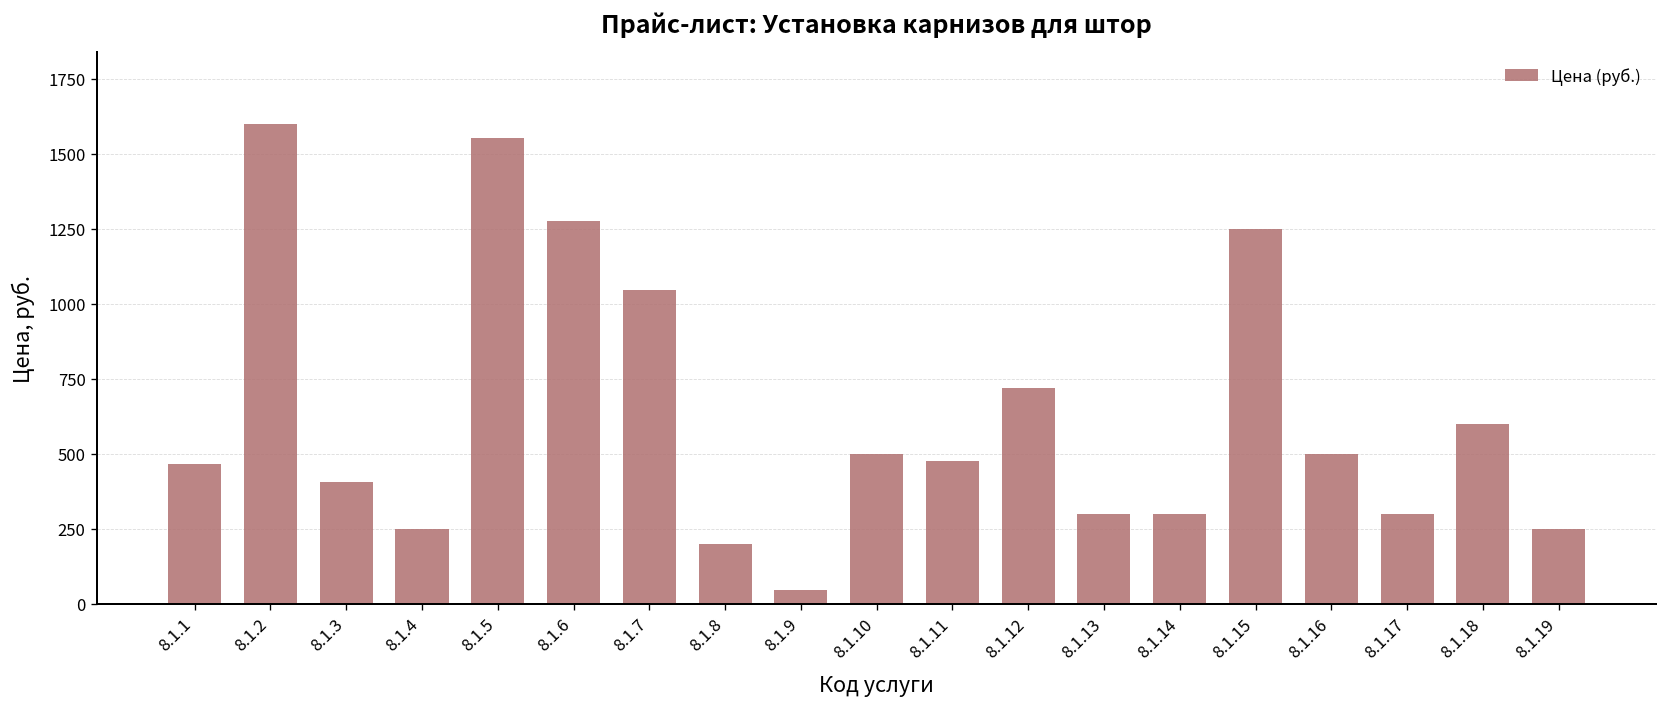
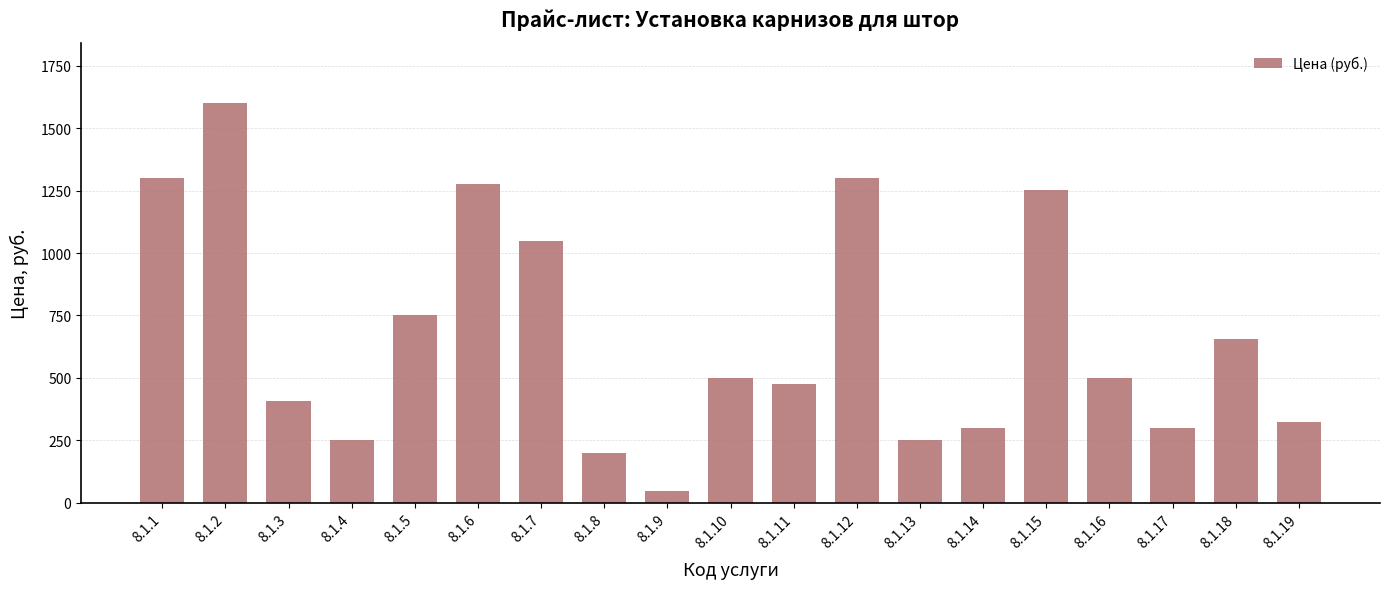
  {
-   "8.1.1": 470,
+   "8.1.1": 1300,
    "8.1.2": 1600,
    "8.1.3": 410,
    "8.1.4": 250,
-   "8.1.5": 1550,
+   "8.1.5": 750,
    "8.1.6": 1280,
    "8.1.7": 1050,
    "8.1.8": 200,
    "8.1.9": 50,
    "8.1.10": 500,
    "8.1.11": 480,
-   "8.1.12": 720,
-   "8.1.13": 300,
+   "8.1.12": 1300,
+   "8.1.13": 250,
    "8.1.14": 300,
    "8.1.15": 1250,
    "8.1.16": 500,
    "8.1.17": 300,
-   "8.1.18": 600,
-   "8.1.19": 250
+   "8.1.18": 660,
+   "8.1.19": 330
  }
